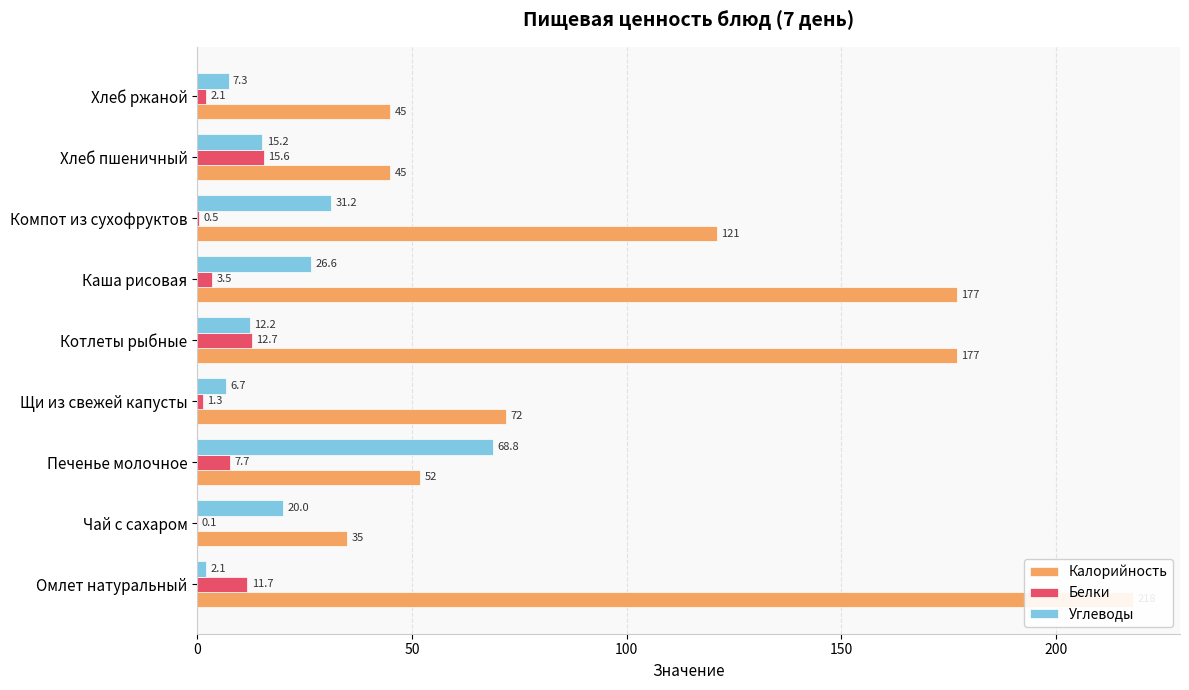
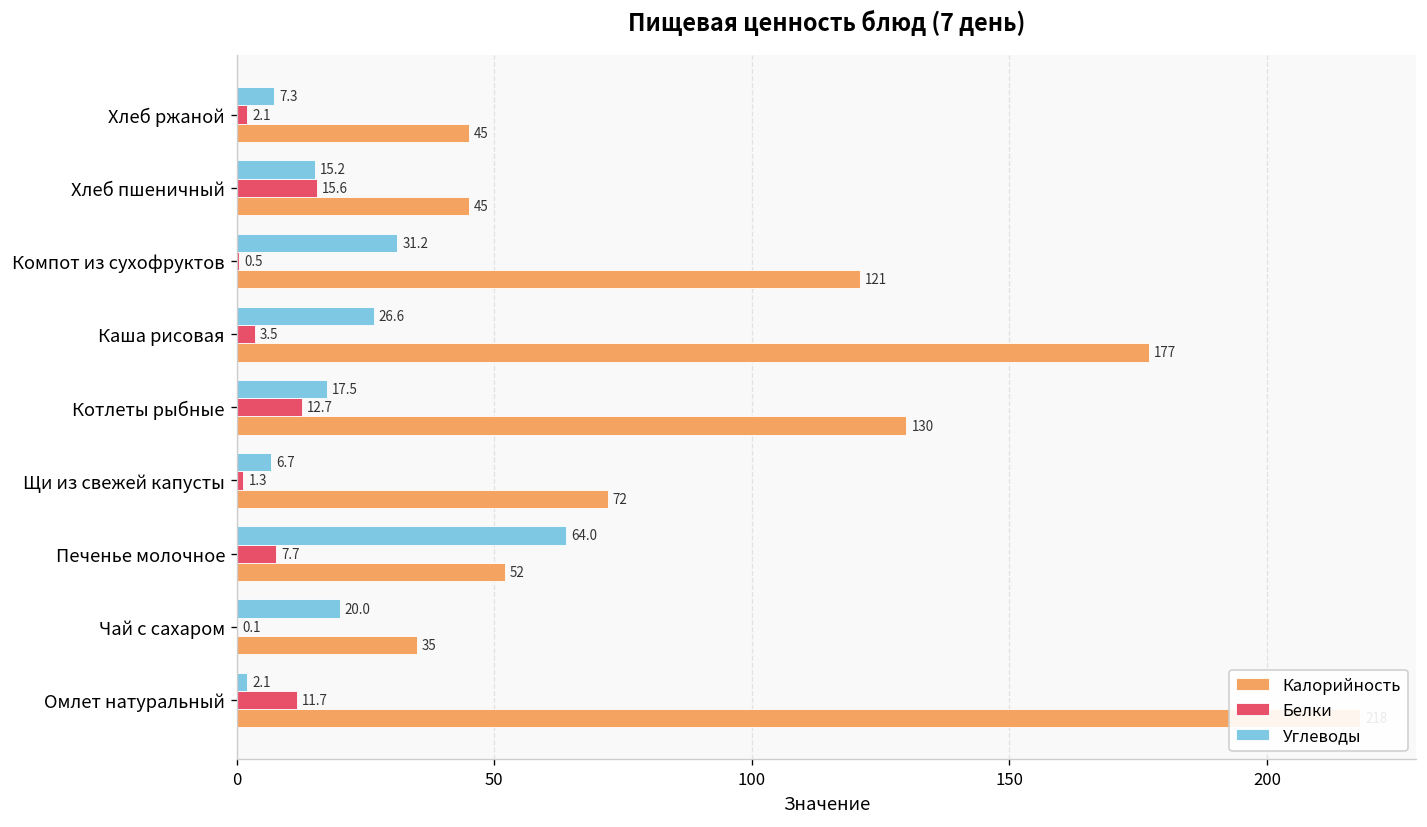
  {
    "Калорийность": {
      "Хлеб ржаной": 45,
      "Хлеб пшеничный": 45,
      "Компот из сухофруктов": 121,
      "Каша рисовая": 177,
-     "Котлеты рыбные": 177,
+     "Котлеты рыбные": 130,
      "Щи из свежей капусты": 72,
      "Печенье молочное": 52,
      "Чай с сахаром": 35
    },
    "Белки": {
      "Хлеб ржаной": 2.1,
      "Хлеб пшеничный": 15.6,
      "Компот из сухофруктов": 0.5,
      "Каша рисовая": 3.5,
      "Котлеты рыбные": 12.7,
      "Щи из свежей капусты": 1.3,
      "Печенье молочное": 7.7,
      "Чай с сахаром": 0.1,
      "Омлет натуральный": 11.7
    },
    "Углеводы": {
      "Хлеб ржаной": 7.3,
      "Хлеб пшеничный": 15.2,
      "Компот из сухофруктов": 31.2,
      "Каша рисовая": 26.6,
-     "Котлеты рыбные": 12.2,
+     "Котлеты рыбные": 17.5,
      "Щи из свежей капусты": 6.7,
-     "Печенье молочное": 68.8,
+     "Печенье молочное": 64.0,
      "Чай с сахаром": 20.0,
      "Омлет натуральный": 2.1
    }
  }
